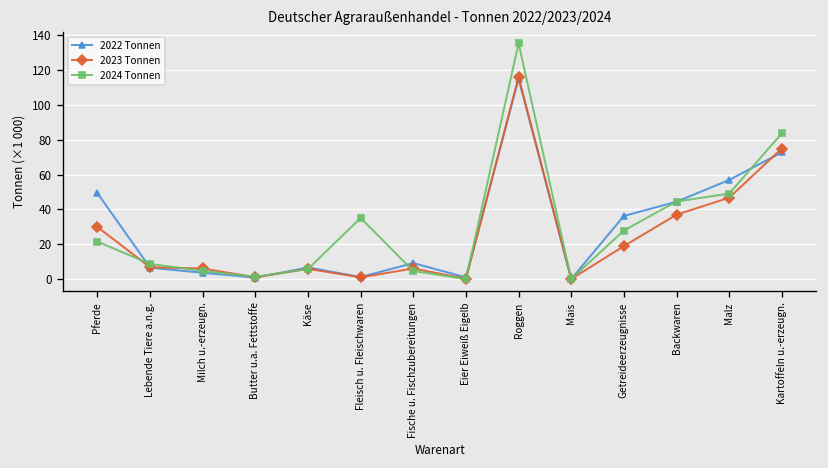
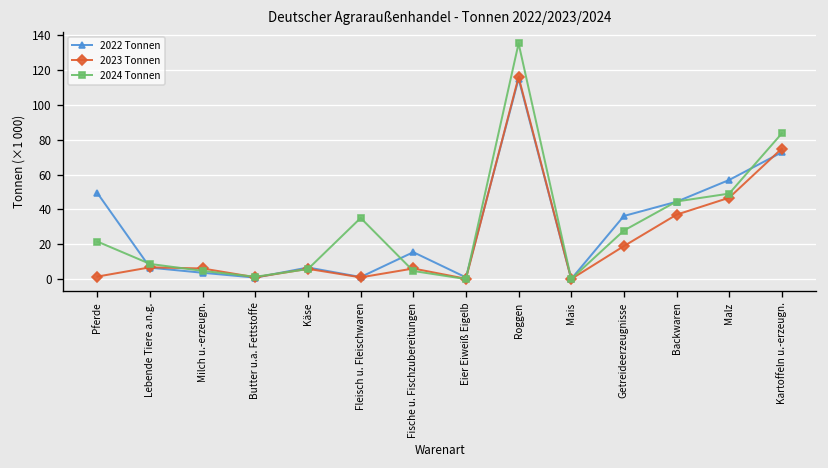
  {
    "2022 Tonnen": {
      "Pferde": 49,
-     "Fische u. Fischzubereitungen": 9,
+     "Fische u. Fischzubereitungen": 15,
      "Getreideerzeugnisse": 36,
      "Malz": 57,
      "Kartoffeln u.-erzeugn.": 73
    },
    "2023 Tonnen": {
-     "Pferde": 30,
+     "Pferde": 1,
      "Getreideerzeugnisse": 19,
      "Backwaren": 37,
      "Malz": 47,
      "Kartoffeln u.-erzeugn.": 75
    },
    "2024 Tonnen": {
      "Pferde": 22,
      "Lebende Tiere a.n.g.": 9,
      "Fleisch u. Fleischwaren": 35,
      "Roggen": 135,
      "Getreideerzeugnisse": 28,
      "Malz": 49,
      "Kartoffeln u.-erzeugn.": 84
    }
  }
